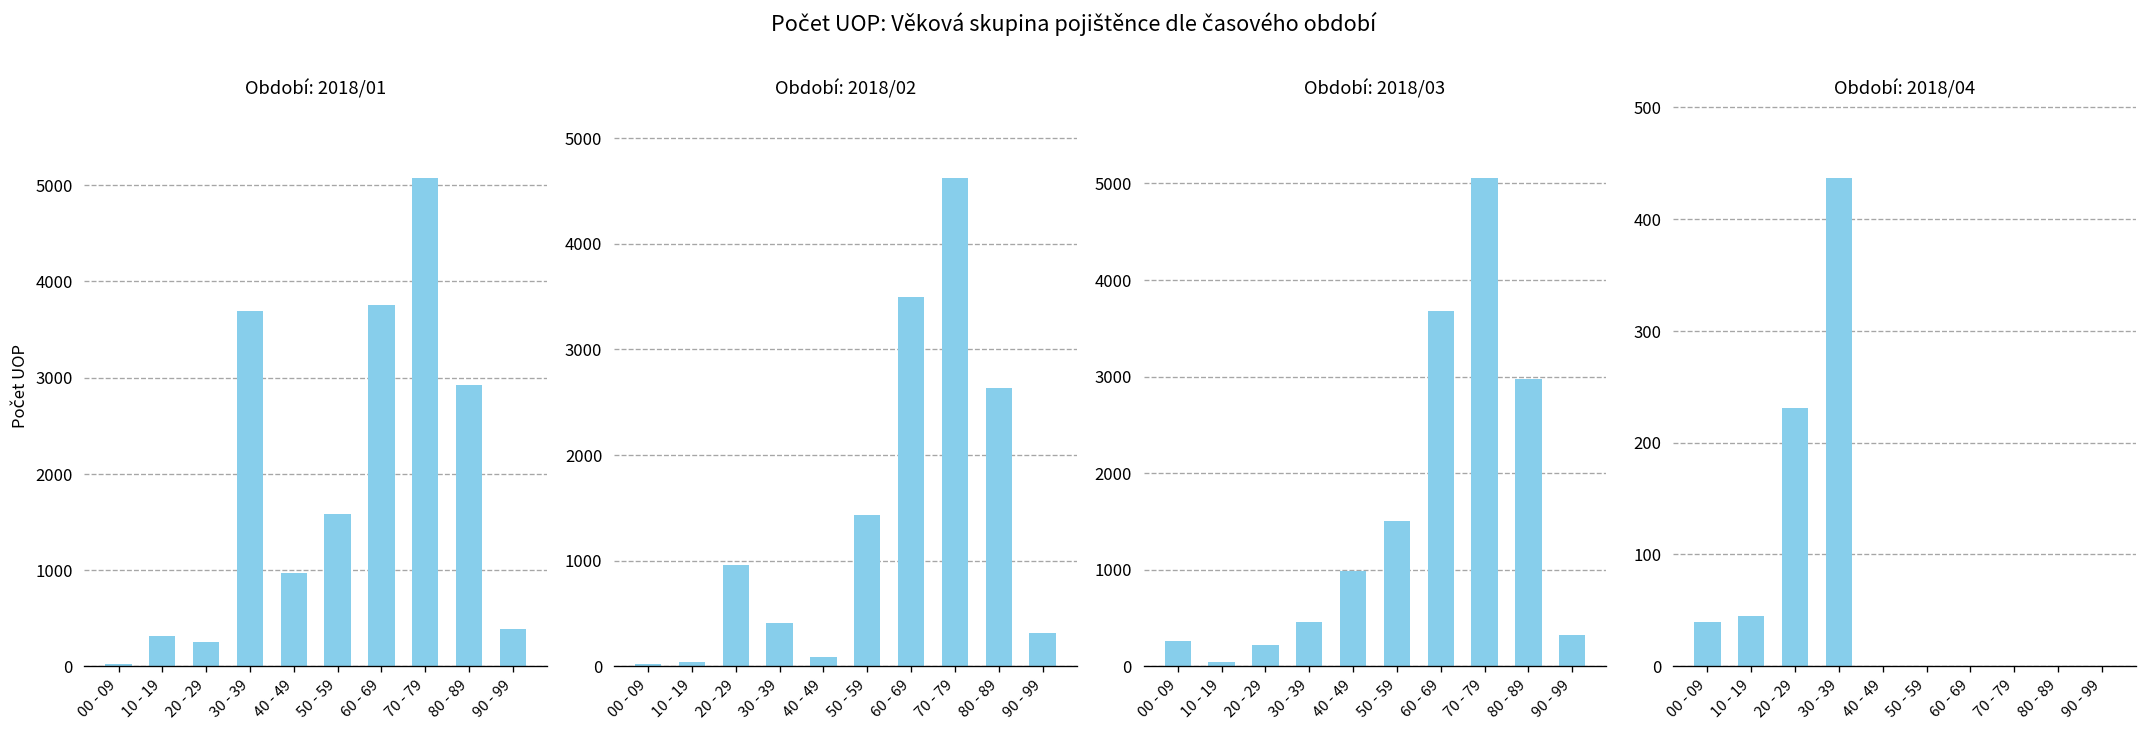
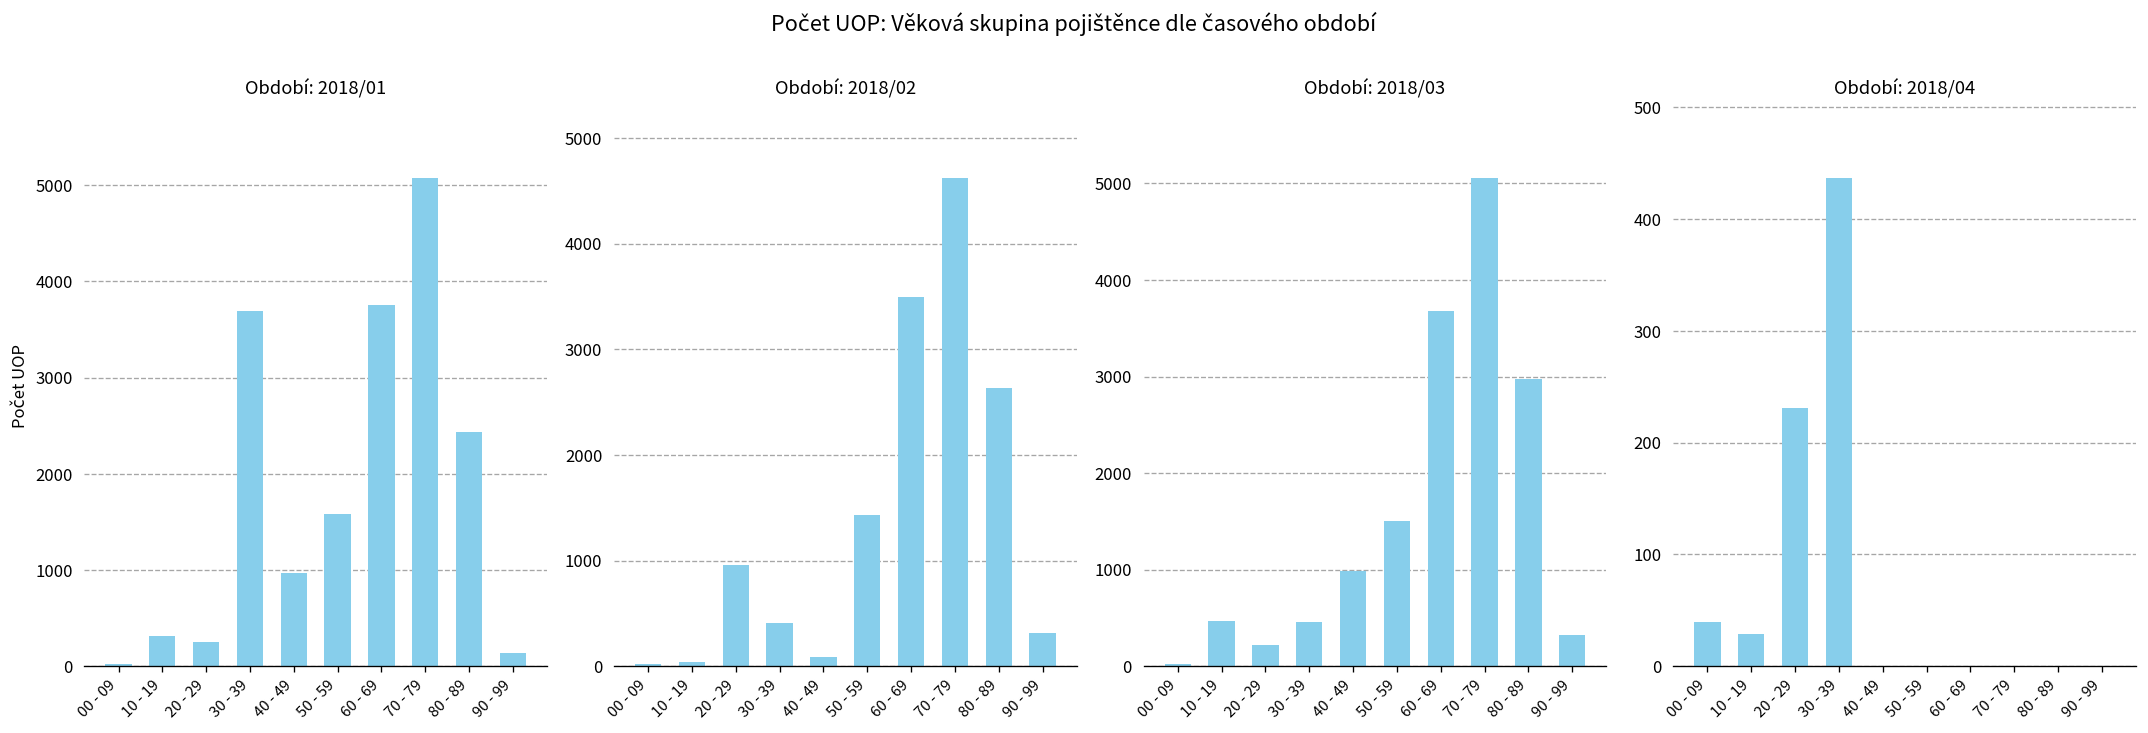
  {
    "Období: 2018/01": {
      "10 - 19": 300,
      "20 - 29": 200,
      "30 - 39": 3700,
      "40 - 49": 1000,
      "50 - 59": 1600,
      "60 - 69": 3800,
      "70 - 79": 5100,
-     "80 - 89": 2900,
-     "90 - 99": 400
+     "80 - 89": 2400,
+     "90 - 99": 100
    },
    "Období: 2018/02": {
      "10 - 19": 0,
      "20 - 29": 1000,
      "30 - 39": 400,
      "40 - 49": 100,
      "50 - 59": 1400,
      "60 - 69": 3500,
      "70 - 79": 4600,
      "80 - 89": 2600,
      "90 - 99": 300
    },
    "Období: 2018/03": {
-     "00 - 09": 300,
-     "10 - 19": 0,
+     "00 - 09": 0,
+     "10 - 19": 500,
      "20 - 29": 200,
      "30 - 39": 500,
      "40 - 49": 1000,
      "50 - 59": 1500,
      "60 - 69": 3700,
      "70 - 79": 5100,
      "80 - 89": 3000,
      "90 - 99": 300
    },
    "Období: 2018/04": {
      "00 - 09": 40,
-     "10 - 19": 50,
+     "10 - 19": 30,
      "20 - 29": 230,
      "30 - 39": 440,
      "40 - 49": 0,
      "50 - 59": 0,
      "60 - 69": 0,
      "70 - 79": 0,
      "80 - 89": 0,
      "90 - 99": 0
    }
  }
